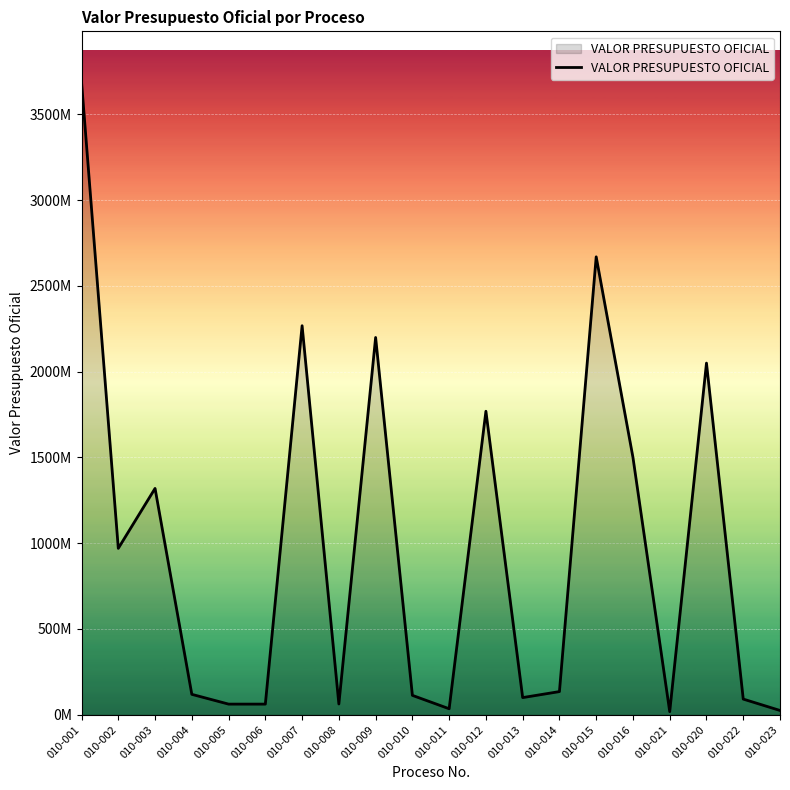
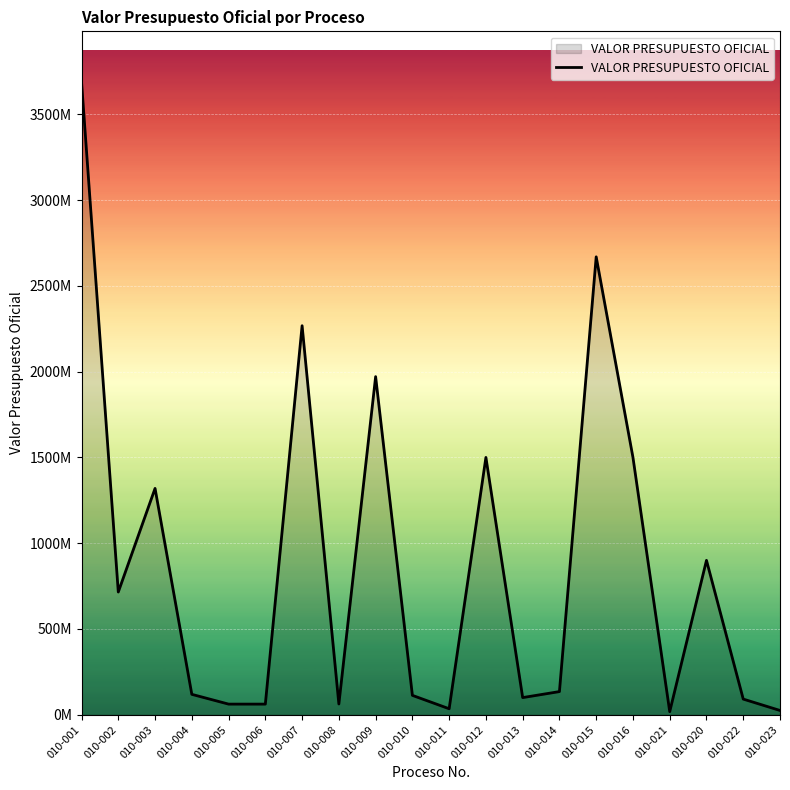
  {
    "010-001": 3690000000,
-   "010-002": 970000000,
+   "010-002": 720000000,
    "010-003": 1320000000,
    "010-004": 120000000,
    "010-005": 60000000,
    "010-006": 60000000,
    "010-007": 2270000000,
    "010-008": 60000000,
-   "010-009": 2200000000,
+   "010-009": 1970000000,
    "010-010": 110000000,
    "010-011": 40000000,
-   "010-012": 1770000000,
+   "010-012": 1500000000,
    "010-013": 100000000,
    "010-014": 140000000,
    "010-015": 2670000000,
    "010-016": 1500000000,
    "010-021": 20000000,
-   "010-020": 2050000000,
+   "010-020": 900000000,
    "010-022": 90000000,
    "010-023": 30000000
  }
